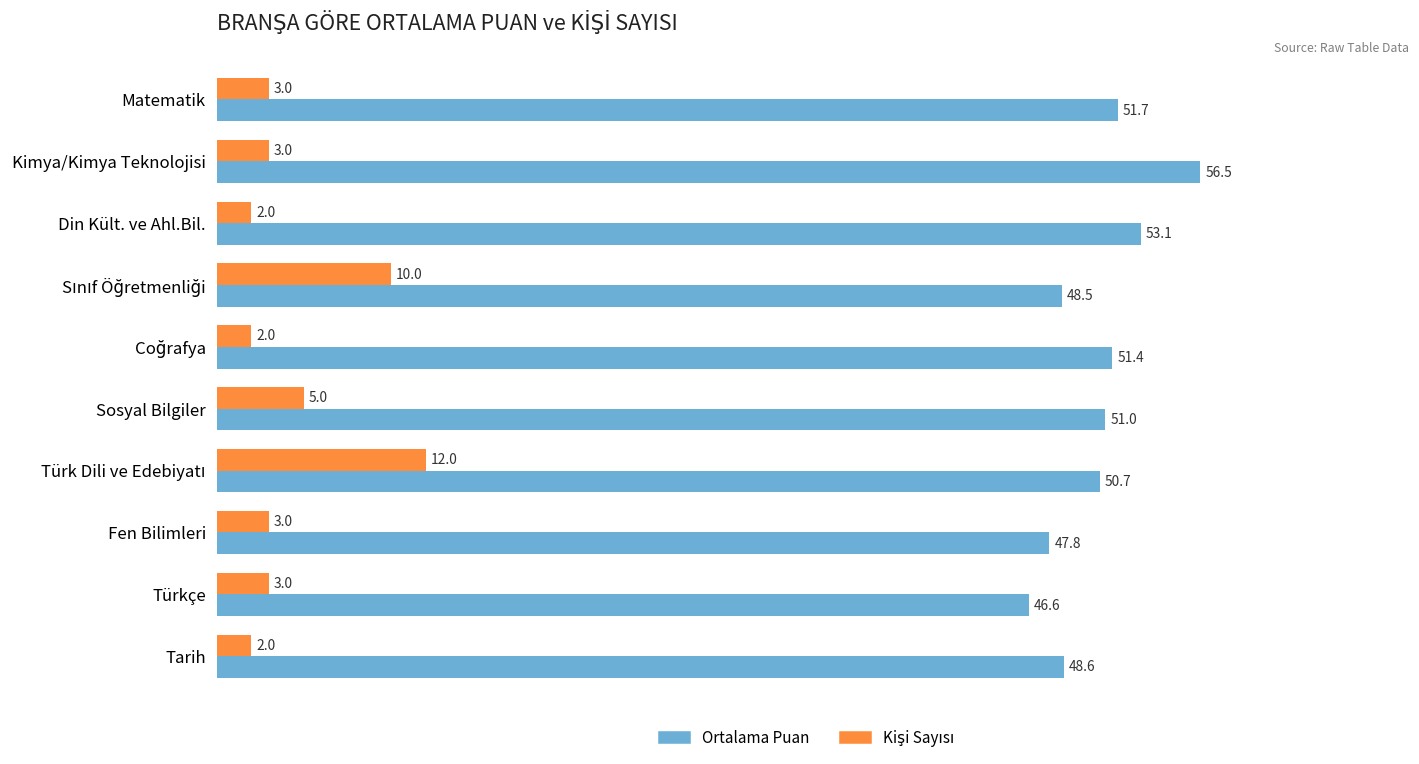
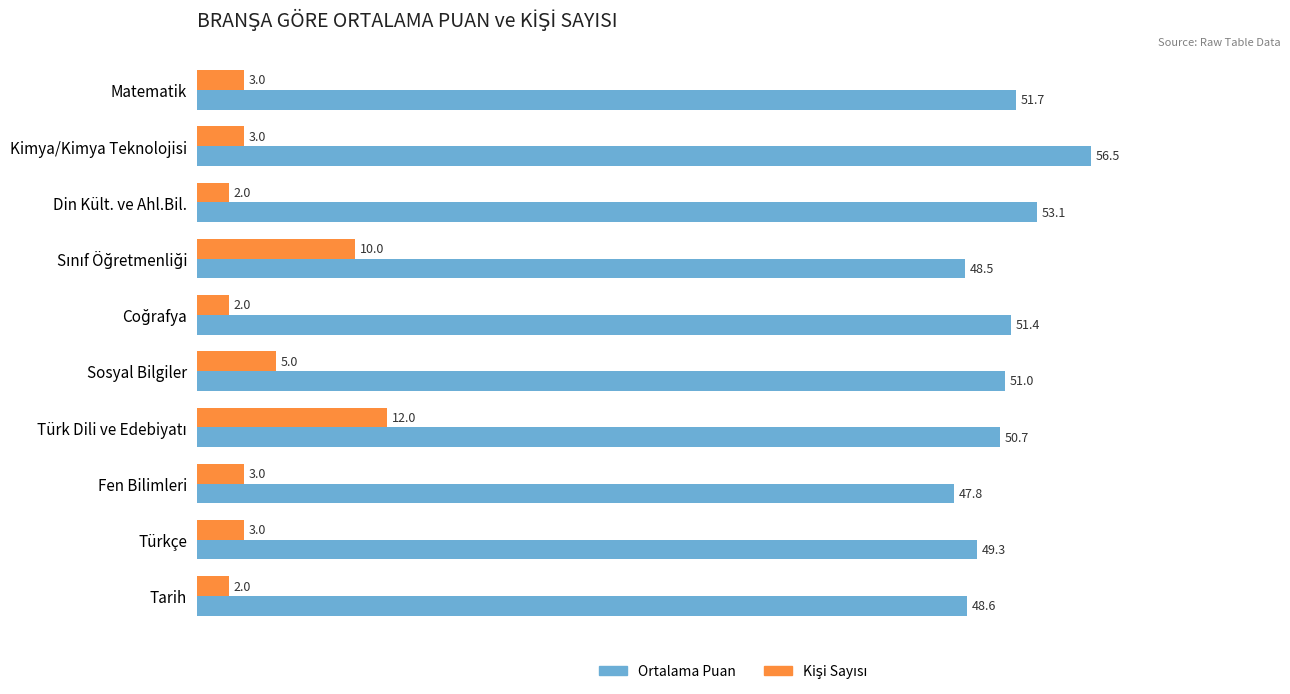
  {
    "Ortalama Puan": {
      "Matematik": 51.7,
      "Kimya/Kimya Teknolojisi": 56.5,
      "Din Kült. ve Ahl.Bil.": 53.1,
      "Sınıf Öğretmenliği": 48.5,
      "Coğrafya": 51.4,
      "Sosyal Bilgiler": 51.0,
      "Türk Dili ve Edebiyatı": 50.7,
      "Fen Bilimleri": 47.8,
-     "Türkçe": 46.6,
+     "Türkçe": 49.3,
      "Tarih": 48.6
    },
    "Kişi Sayısı": {
      "Matematik": 3.0,
      "Kimya/Kimya Teknolojisi": 3.0,
      "Din Kült. ve Ahl.Bil.": 2.0,
      "Sınıf Öğretmenliği": 10.0,
      "Coğrafya": 2.0,
      "Sosyal Bilgiler": 5.0,
      "Türk Dili ve Edebiyatı": 12.0,
      "Fen Bilimleri": 3.0,
      "Türkçe": 3.0,
      "Tarih": 2.0
    }
  }
